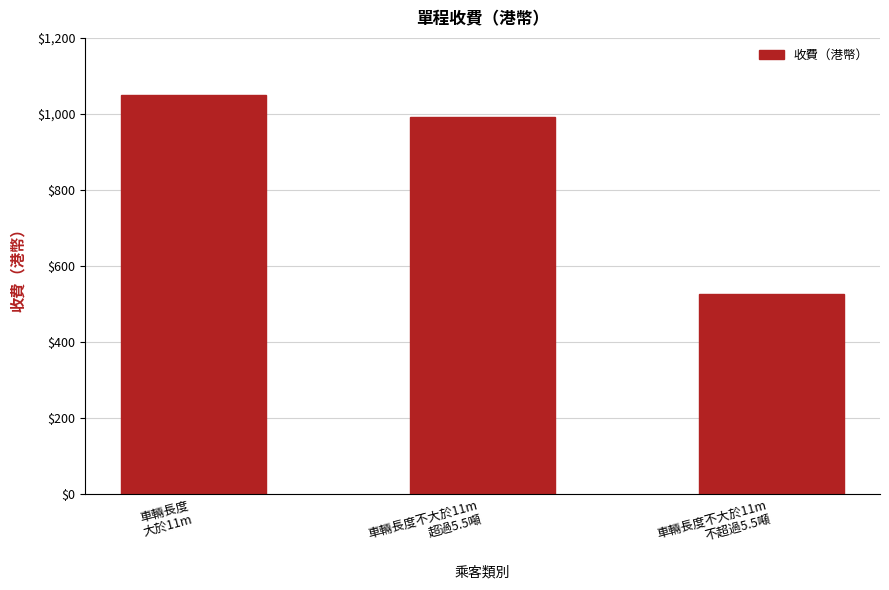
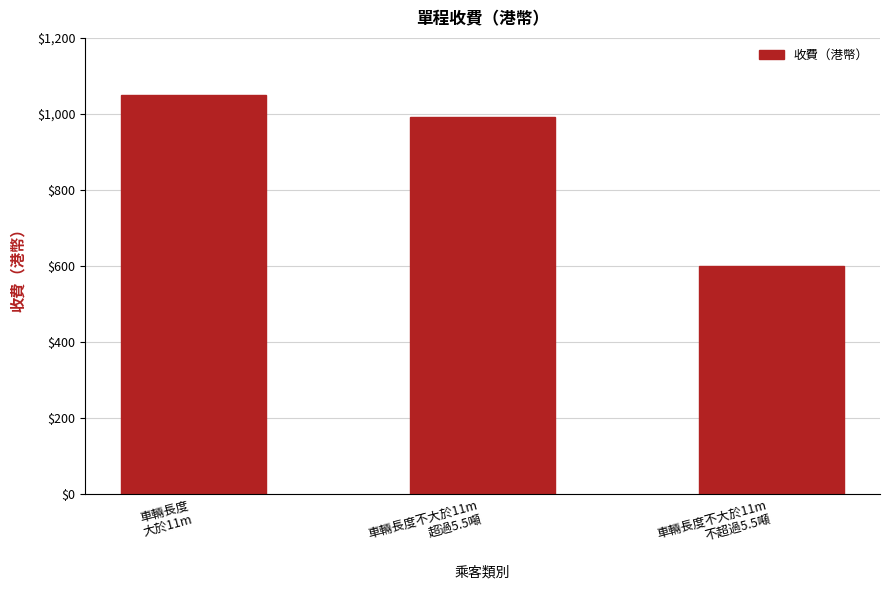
  {
    "車輛長度 大於11m": "$1,050",
    "車輛長度不大於11m 超過5.5噸": "$990",
-   "車輛長度不大於11m 不超過5.5噸": "$530"
+   "車輛長度不大於11m 不超過5.5噸": "$600"
  }
